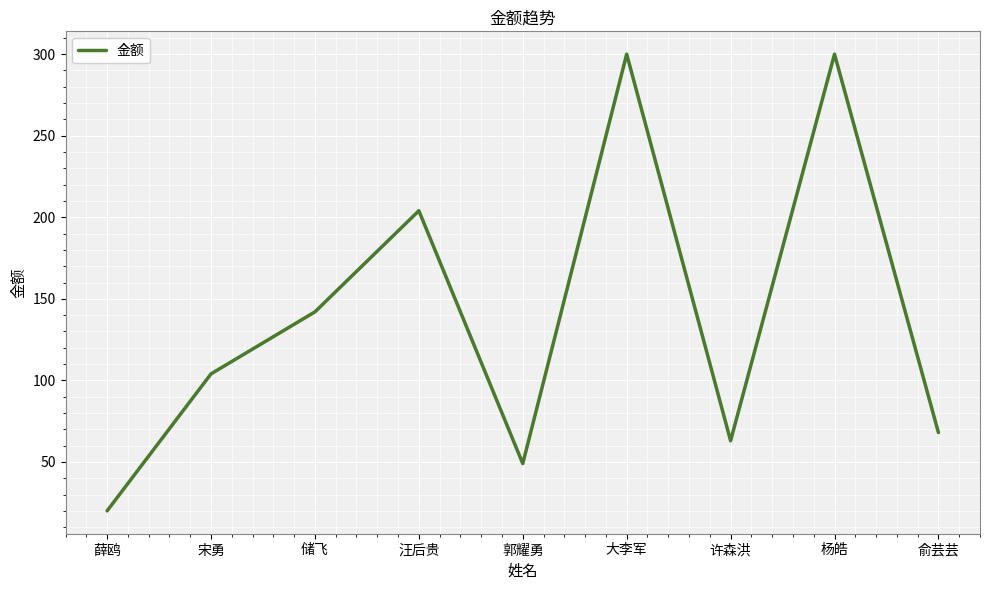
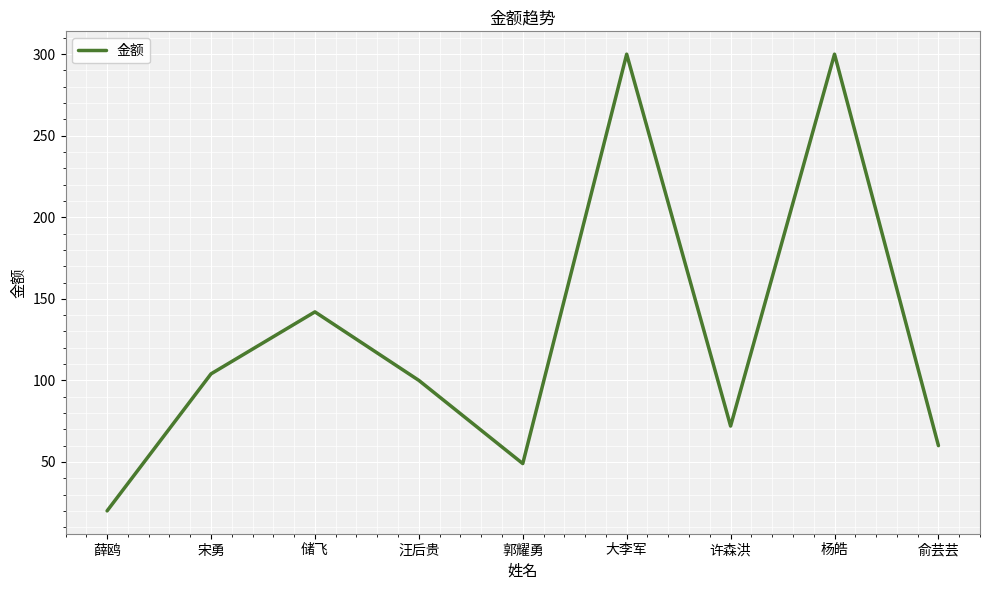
  {
    "薛鸥": 20,
    "宋勇": 104,
    "储飞": 142,
-   "汪后贵": 204,
+   "汪后贵": 100,
    "郭耀勇": 49,
    "大李军": 300,
-   "许森洪": 63,
+   "许森洪": 72,
    "杨皓": 300,
-   "俞芸芸": 68
+   "俞芸芸": 60
  }
